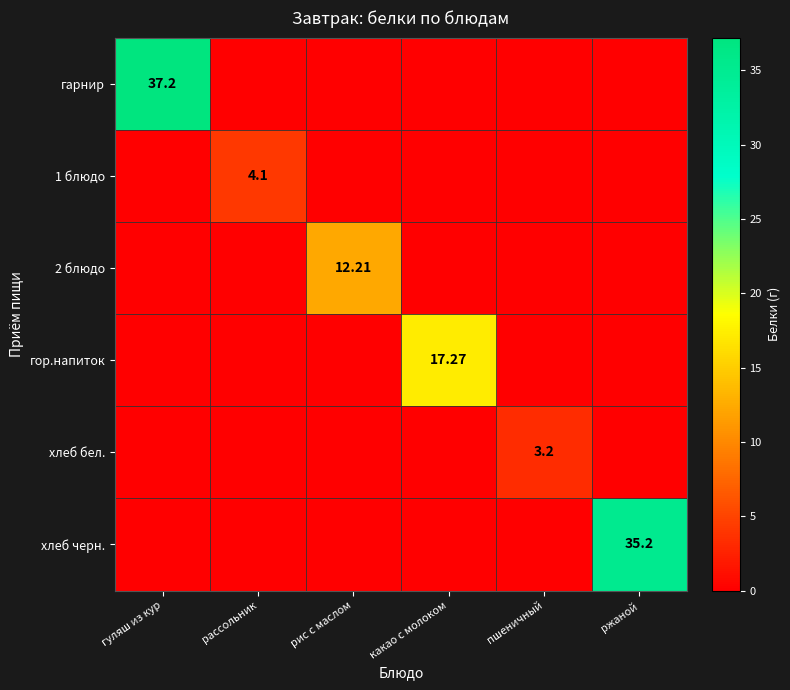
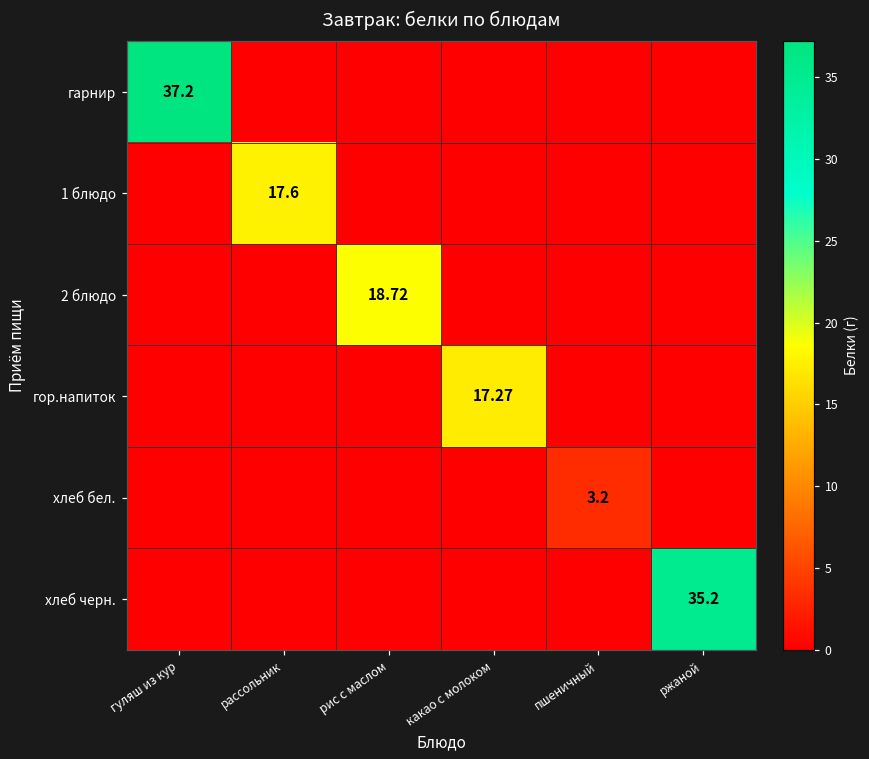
  {
    "гарнир": {
      "гуляш из кур": 37.2
    },
    "1 блюдо": {
-     "рассольник": 4.1
+     "рассольник": 17.6
    },
    "2 блюдо": {
-     "рис с маслом": 12.21
+     "рис с маслом": 18.72
    },
    "гор.напиток": {
      "какао с молоком": 17.27
    },
    "хлеб бел.": {
      "пшеничный": 3.2
    },
    "хлеб черн.": {
      "ржаной": 35.2
    }
  }
